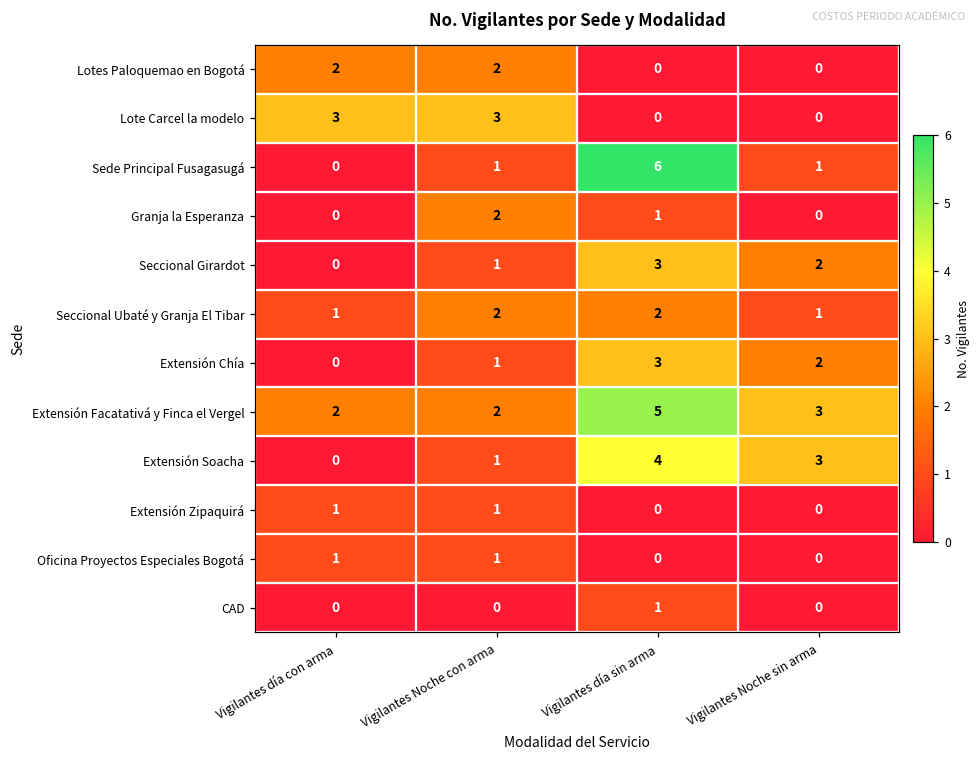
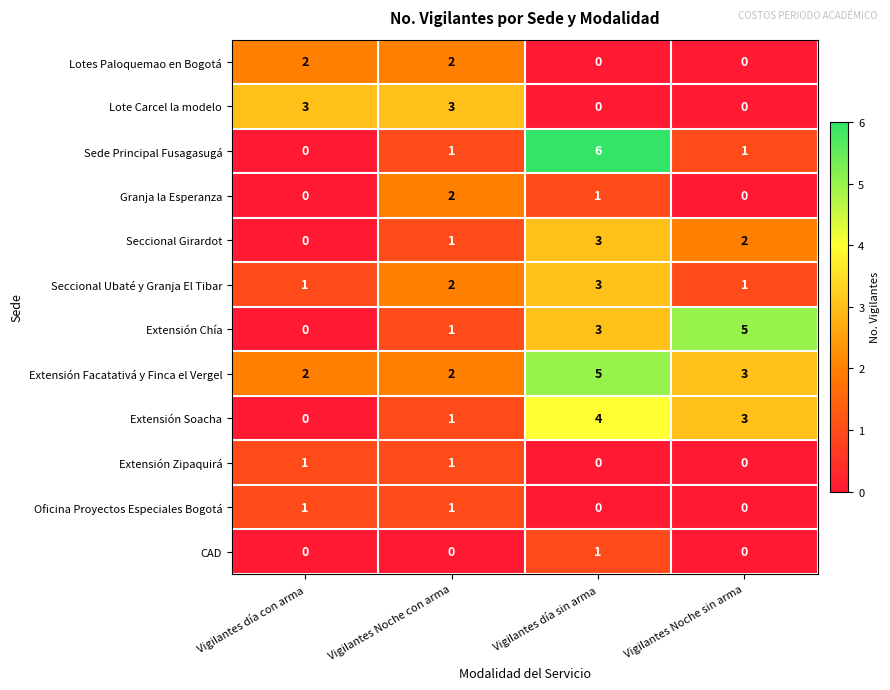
  {
    "Lotes Paloquemao en Bogotá": {
      "Vigilantes día con arma": 2,
      "Vigilantes Noche con arma": 2,
      "Vigilantes día sin arma": 0,
      "Vigilantes Noche sin arma": 0
    },
    "Lote Carcel la modelo": {
      "Vigilantes día con arma": 3,
      "Vigilantes Noche con arma": 3,
      "Vigilantes día sin arma": 0,
      "Vigilantes Noche sin arma": 0
    },
    "Sede Principal Fusagasugá": {
      "Vigilantes día con arma": 0,
      "Vigilantes Noche con arma": 1,
      "Vigilantes día sin arma": 6,
      "Vigilantes Noche sin arma": 1
    },
    "Granja la Esperanza": {
      "Vigilantes día con arma": 0,
      "Vigilantes Noche con arma": 2,
      "Vigilantes día sin arma": 1,
      "Vigilantes Noche sin arma": 0
    },
    "Seccional Girardot": {
      "Vigilantes día con arma": 0,
      "Vigilantes Noche con arma": 1,
      "Vigilantes día sin arma": 3,
      "Vigilantes Noche sin arma": 2
    },
    "Seccional Ubaté y Granja El Tibar": {
      "Vigilantes día con arma": 1,
      "Vigilantes Noche con arma": 2,
-     "Vigilantes día sin arma": 2,
+     "Vigilantes día sin arma": 3,
      "Vigilantes Noche sin arma": 1
    },
    "Extensión Chía": {
      "Vigilantes día con arma": 0,
      "Vigilantes Noche con arma": 1,
      "Vigilantes día sin arma": 3,
-     "Vigilantes Noche sin arma": 2
+     "Vigilantes Noche sin arma": 5
    },
    "Extensión Facatativá y Finca el Vergel": {
      "Vigilantes día con arma": 2,
      "Vigilantes Noche con arma": 2,
      "Vigilantes día sin arma": 5,
      "Vigilantes Noche sin arma": 3
    },
    "Extensión Soacha": {
      "Vigilantes día con arma": 0,
      "Vigilantes Noche con arma": 1,
      "Vigilantes día sin arma": 4,
      "Vigilantes Noche sin arma": 3
    },
    "Extensión Zipaquirá": {
      "Vigilantes día con arma": 1,
      "Vigilantes Noche con arma": 1,
      "Vigilantes día sin arma": 0,
      "Vigilantes Noche sin arma": 0
    },
    "Oficina Proyectos Especiales Bogotá": {
      "Vigilantes día con arma": 1,
      "Vigilantes Noche con arma": 1,
      "Vigilantes día sin arma": 0,
      "Vigilantes Noche sin arma": 0
    },
    "CAD": {
      "Vigilantes día con arma": 0,
      "Vigilantes Noche con arma": 0,
      "Vigilantes día sin arma": 1,
      "Vigilantes Noche sin arma": 0
    }
  }
